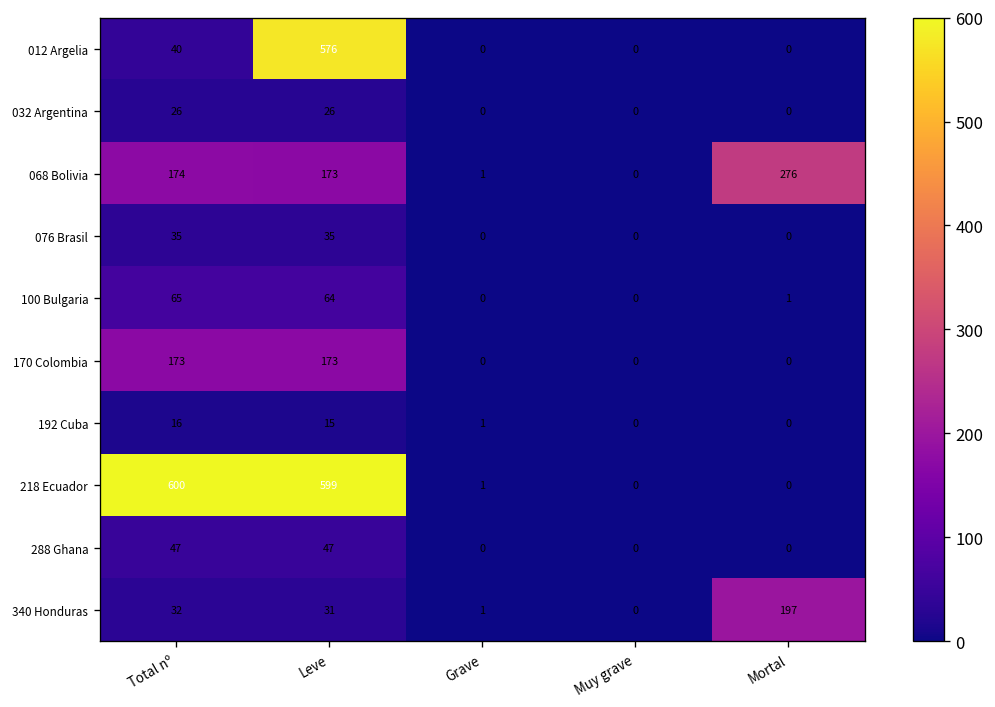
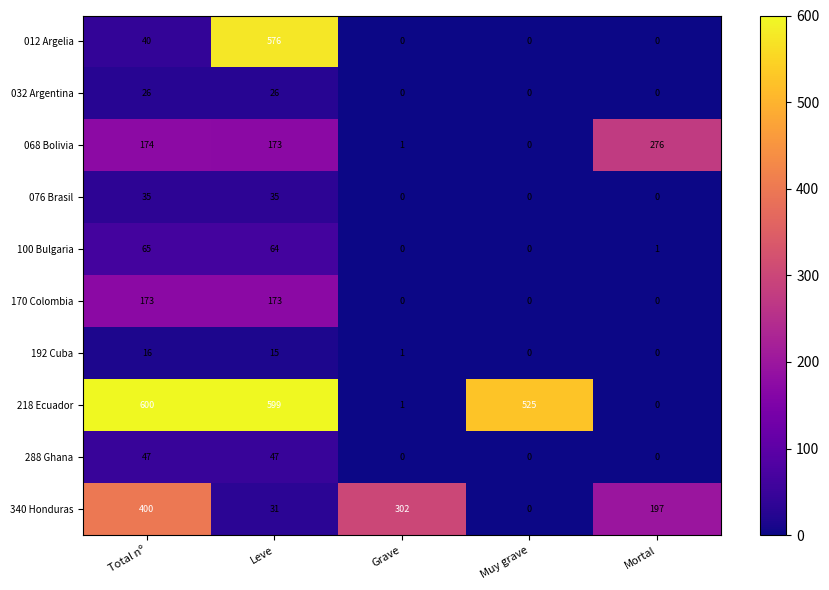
  {
    "012 Argelia": {
      "Total nº": 40,
      "Leve": 576,
      "Grave": 0,
      "Muy grave": 0,
      "Mortal": 0
    },
    "032 Argentina": {
      "Total nº": 26,
      "Leve": 26,
      "Grave": 0,
      "Muy grave": 0,
      "Mortal": 0
    },
    "068 Bolivia": {
      "Total nº": 174,
      "Leve": 173,
      "Grave": 1,
      "Muy grave": 0,
      "Mortal": 276
    },
    "076 Brasil": {
      "Total nº": 35,
      "Leve": 35,
      "Grave": 0,
      "Muy grave": 0,
      "Mortal": 0
    },
    "100 Bulgaria": {
      "Total nº": 65,
      "Leve": 64,
      "Grave": 0,
      "Muy grave": 0,
      "Mortal": 1
    },
    "170 Colombia": {
      "Total nº": 173,
      "Leve": 173,
      "Grave": 0,
      "Muy grave": 0,
      "Mortal": 0
    },
    "192 Cuba": {
      "Total nº": 16,
      "Leve": 15,
      "Grave": 1,
      "Muy grave": 0,
      "Mortal": 0
    },
    "218 Ecuador": {
      "Total nº": 600,
      "Leve": 599,
      "Grave": 1,
-     "Muy grave": 0,
+     "Muy grave": 525,
      "Mortal": 0
    },
    "288 Ghana": {
      "Total nº": 47,
      "Leve": 47,
      "Grave": 0,
      "Muy grave": 0,
      "Mortal": 0
    },
    "340 Honduras": {
-     "Total nº": 32,
+     "Total nº": 400,
      "Leve": 31,
-     "Grave": 1,
+     "Grave": 302,
      "Muy grave": 0,
      "Mortal": 197
    }
  }
